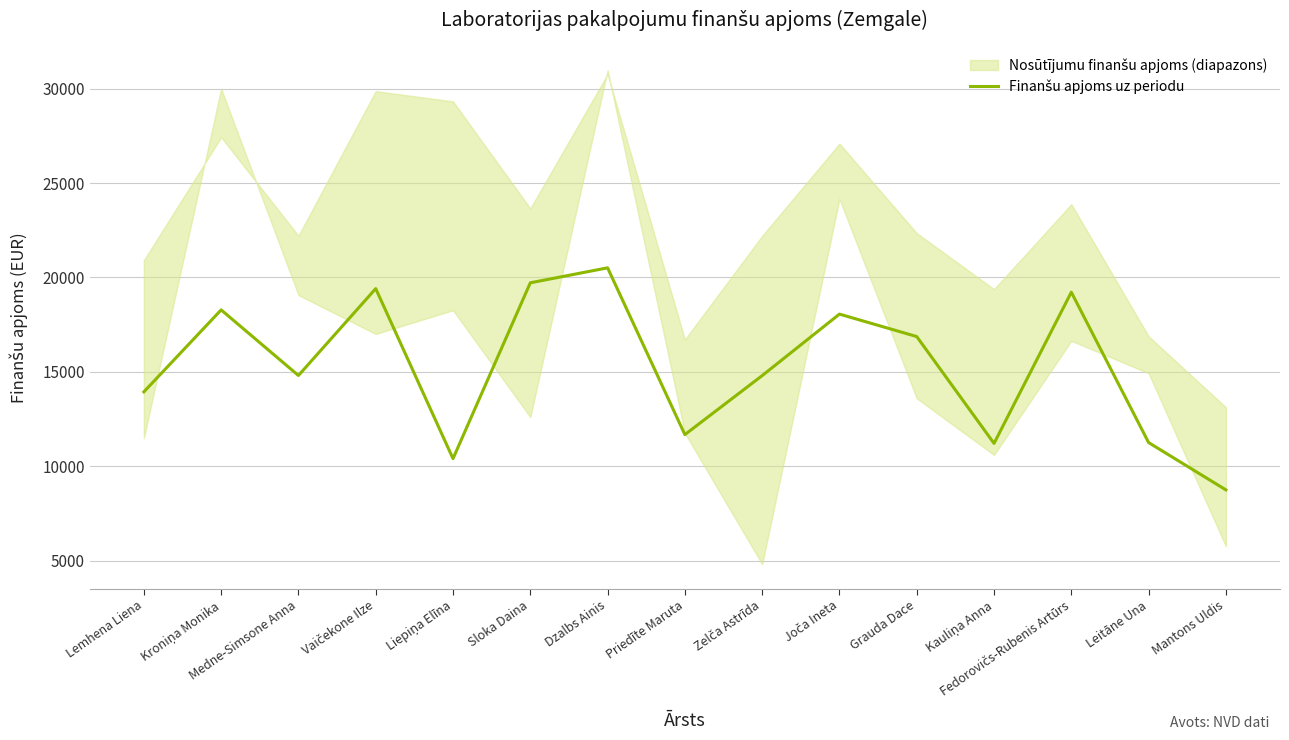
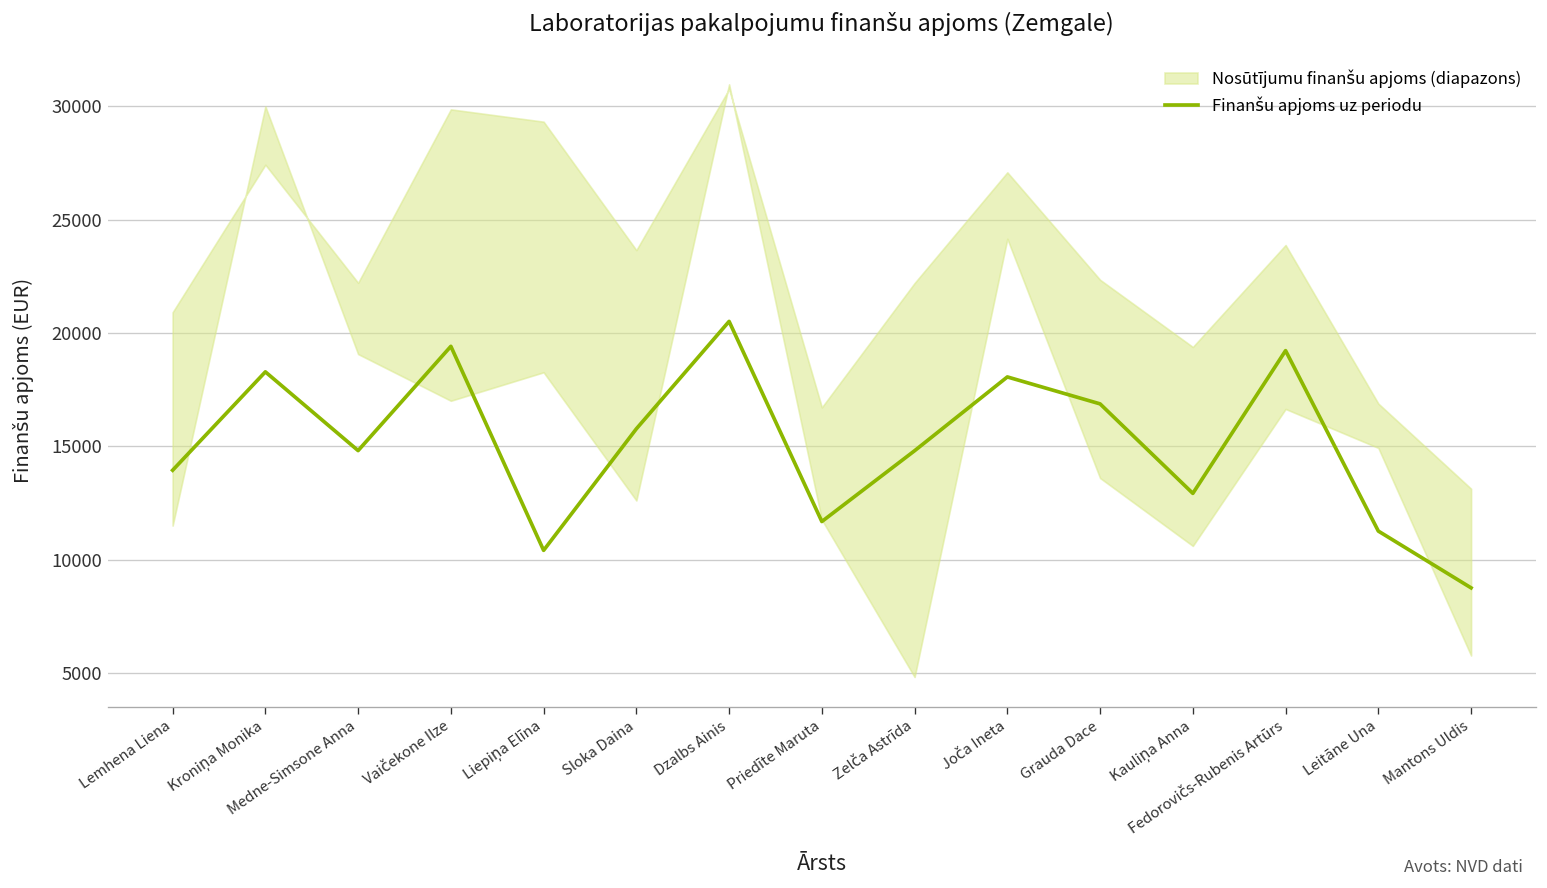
  {
    "Finanšu apjoms uz periodu": {
      "Lemhena Liena": 13900,
      "Kroniņa Monika": 18300,
      "Medne-Simsone Anna": 14800,
      "Vaičekone Ilze": 19400,
      "Liepiņa Elīna": 10400,
-     "Sloka Daina": 19700,
+     "Sloka Daina": 15800,
      "Dzalbs Ainis": 20500,
      "Priedīte Maruta": 11700,
      "Zelča Astrīda": 14800,
      "Joča Ineta": 18100,
      "Grauda Dace": 16900,
-     "Kauliņa Anna": 11200,
+     "Kauliņa Anna": 12900,
      "Fedorovičs-Rubenis Artūrs": 19200,
      "Leitāne Una": 11300,
      "Mantons Uldis": 8800
    }
  }
